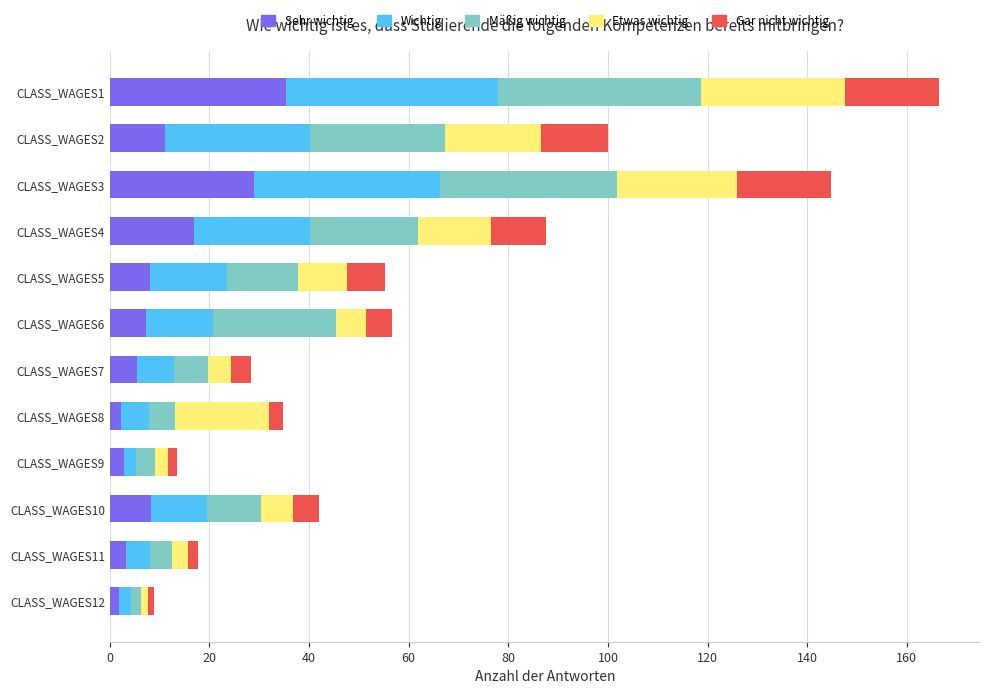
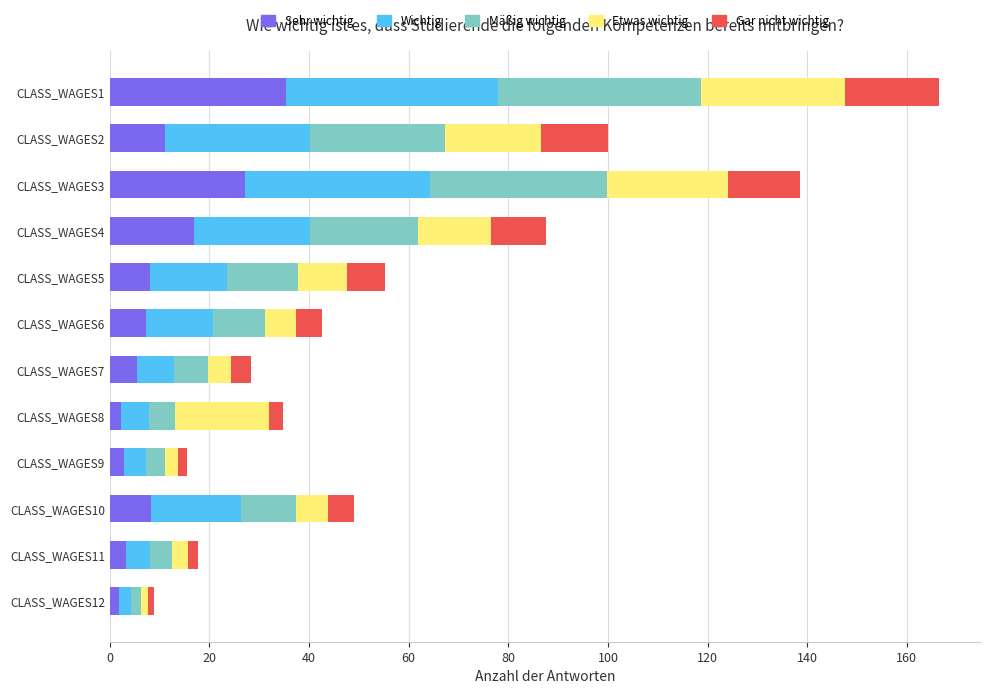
  {
    "Sehr wichtig": {
      "CLASS_WAGES1": 35,
      "CLASS_WAGES2": 11,
-     "CLASS_WAGES3": 29,
+     "CLASS_WAGES3": 27,
      "CLASS_WAGES4": 17,
      "CLASS_WAGES5": 8,
      "CLASS_WAGES6": 7,
      "CLASS_WAGES7": 6,
      "CLASS_WAGES8": 2,
      "CLASS_WAGES9": 3,
      "CLASS_WAGES10": 8,
      "CLASS_WAGES11": 3,
      "CLASS_WAGES12": 2
    },
    "Wichtig": {
      "CLASS_WAGES1": 43,
      "CLASS_WAGES2": 29,
      "CLASS_WAGES3": 37,
      "CLASS_WAGES4": 23,
      "CLASS_WAGES5": 15,
      "CLASS_WAGES6": 13,
      "CLASS_WAGES7": 7,
      "CLASS_WAGES8": 6,
-     "CLASS_WAGES9": 2,
-     "CLASS_WAGES10": 11,
+     "CLASS_WAGES9": 4,
+     "CLASS_WAGES10": 18,
      "CLASS_WAGES11": 5,
      "CLASS_WAGES12": 2
    },
    "Mäßig wichtig": {
      "CLASS_WAGES1": 41,
      "CLASS_WAGES2": 27,
      "CLASS_WAGES3": 36,
      "CLASS_WAGES4": 22,
      "CLASS_WAGES5": 14,
-     "CLASS_WAGES6": 25,
+     "CLASS_WAGES6": 10,
      "CLASS_WAGES7": 7,
      "CLASS_WAGES8": 5,
      "CLASS_WAGES9": 4,
      "CLASS_WAGES10": 11,
      "CLASS_WAGES11": 4,
      "CLASS_WAGES12": 2
    },
    "Etwas wichtig": {
      "CLASS_WAGES1": 29,
      "CLASS_WAGES2": 19,
      "CLASS_WAGES3": 24,
      "CLASS_WAGES4": 15,
      "CLASS_WAGES5": 10,
      "CLASS_WAGES6": 6,
      "CLASS_WAGES7": 5,
      "CLASS_WAGES8": 19,
      "CLASS_WAGES9": 3,
      "CLASS_WAGES10": 6,
      "CLASS_WAGES11": 3,
      "CLASS_WAGES12": 1
    },
    "Gar nicht wichtig": {
      "CLASS_WAGES1": 19,
      "CLASS_WAGES2": 13,
-     "CLASS_WAGES3": 19,
+     "CLASS_WAGES3": 14,
      "CLASS_WAGES4": 11,
      "CLASS_WAGES5": 8,
      "CLASS_WAGES6": 5,
      "CLASS_WAGES7": 4,
      "CLASS_WAGES8": 3,
      "CLASS_WAGES9": 2,
      "CLASS_WAGES10": 5,
      "CLASS_WAGES11": 2,
      "CLASS_WAGES12": 1
    }
  }
